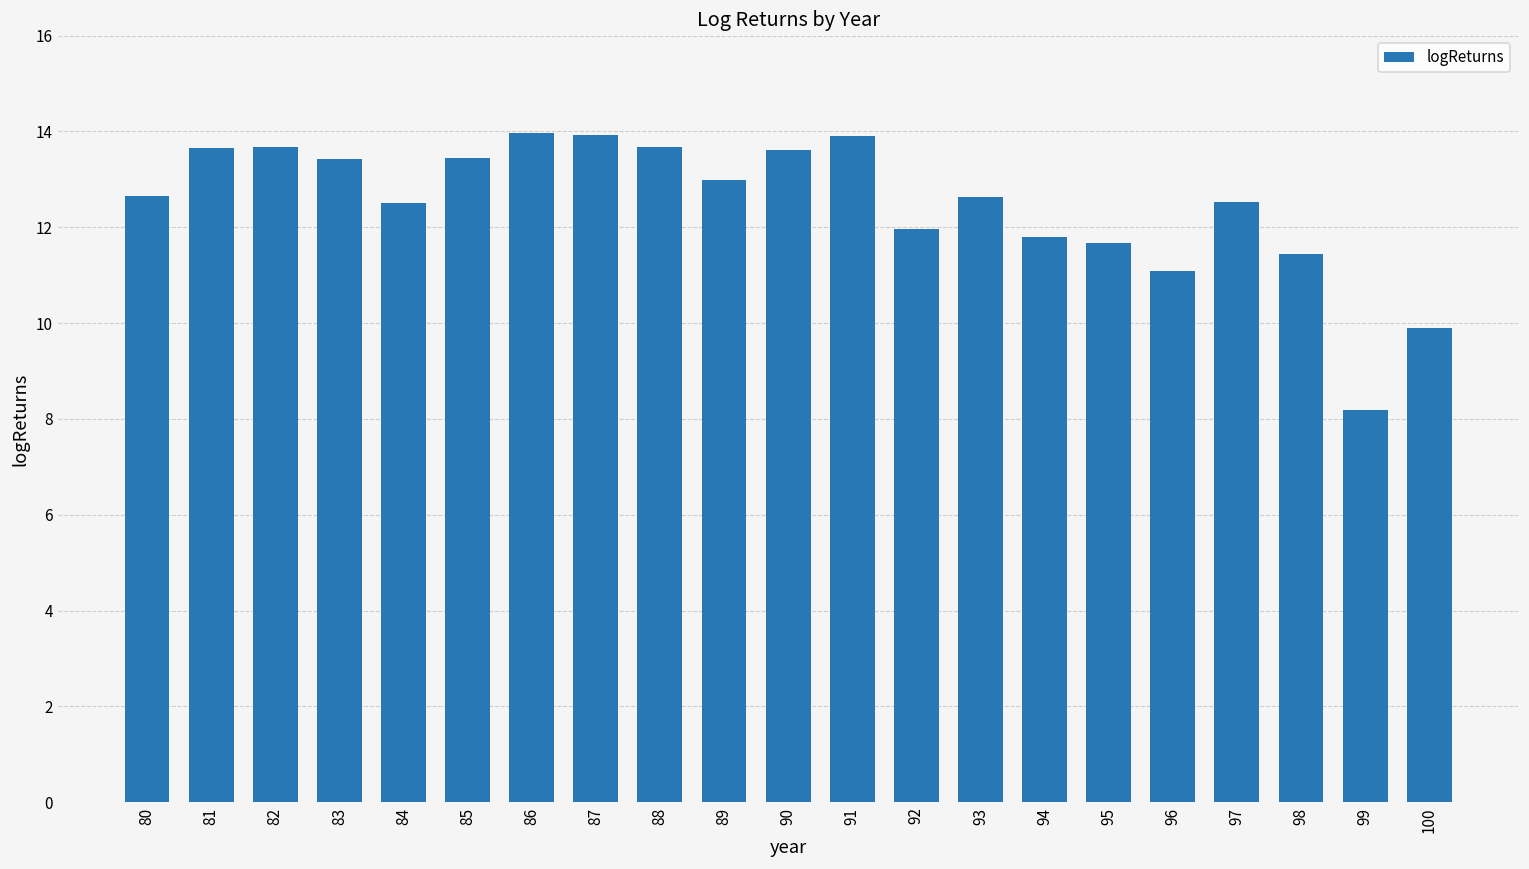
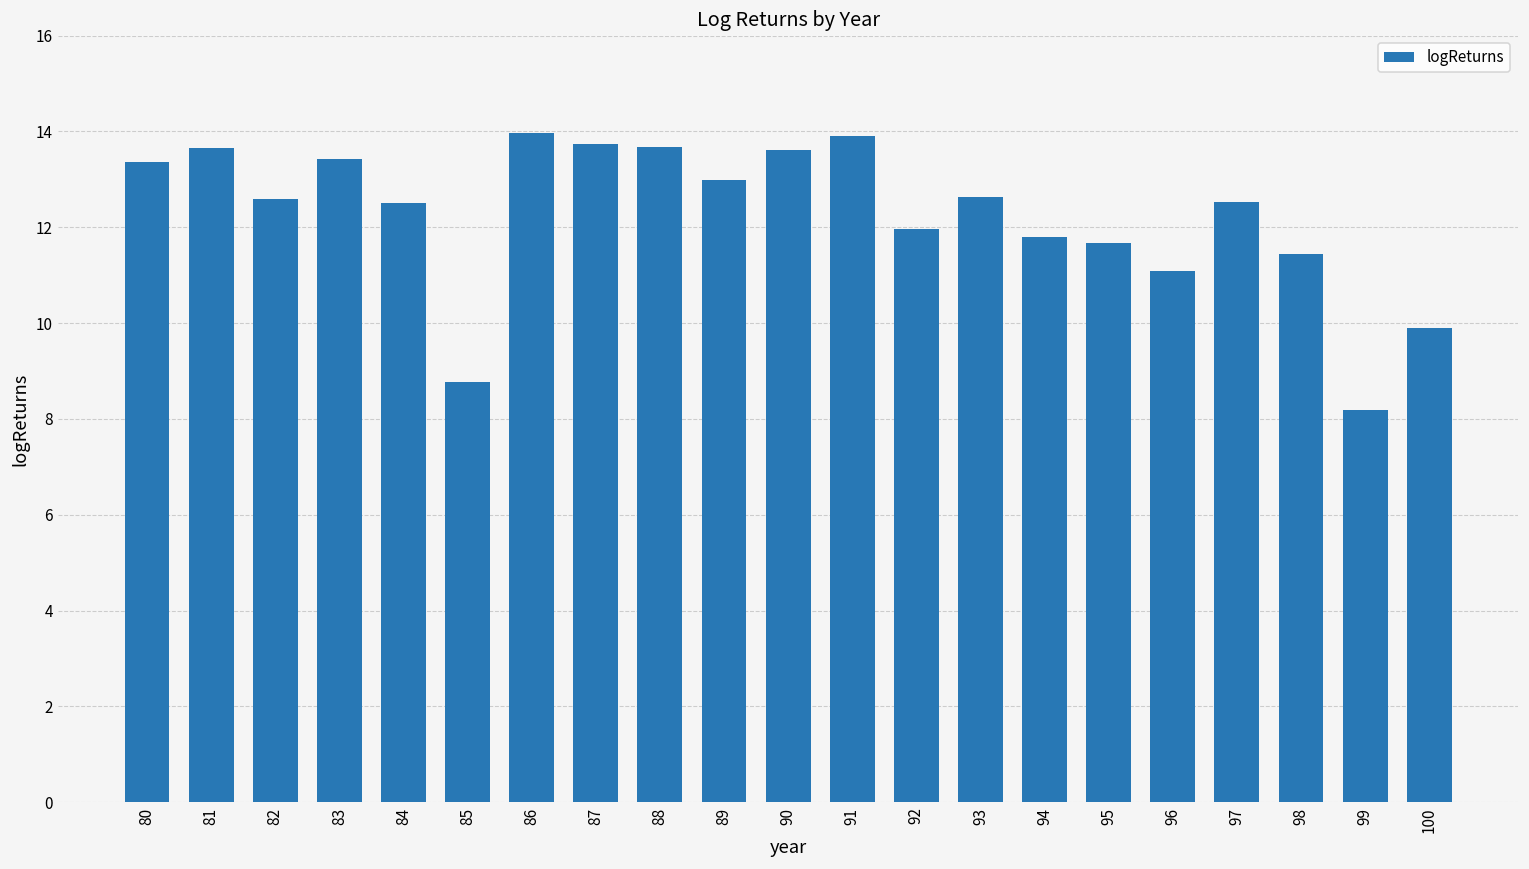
  {
-   "80": 12.7,
+   "80": 13.4,
    "81": 13.7,
-   "82": 13.7,
+   "82": 12.6,
    "83": 13.4,
    "84": 12.5,
-   "85": 13.4,
+   "85": 8.8,
    "86": 14.0,
-   "87": 13.9,
+   "87": 13.7,
    "88": 13.7,
    "89": 13.0,
    "90": 13.6,
    "91": 13.9,
    "92": 12.0,
    "93": 12.6,
    "94": 11.8,
    "95": 11.7,
    "96": 11.1,
    "97": 12.5,
    "98": 11.4,
    "99": 8.2,
    "100": 9.9
  }
